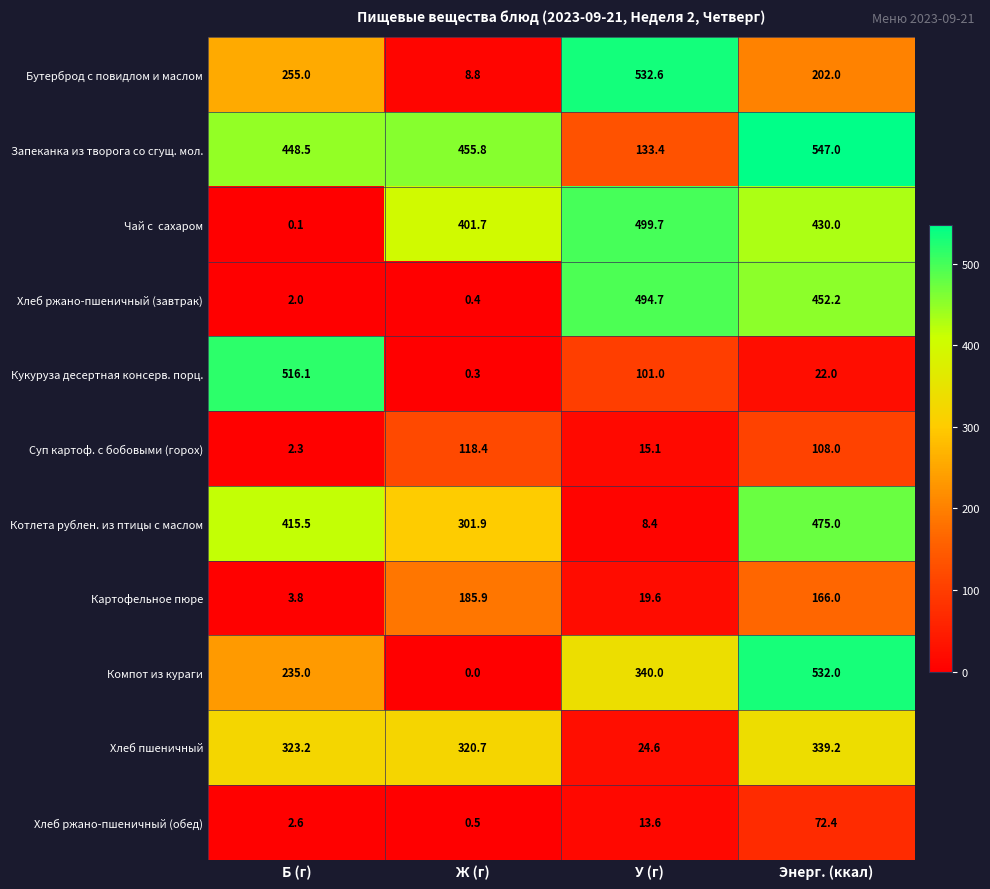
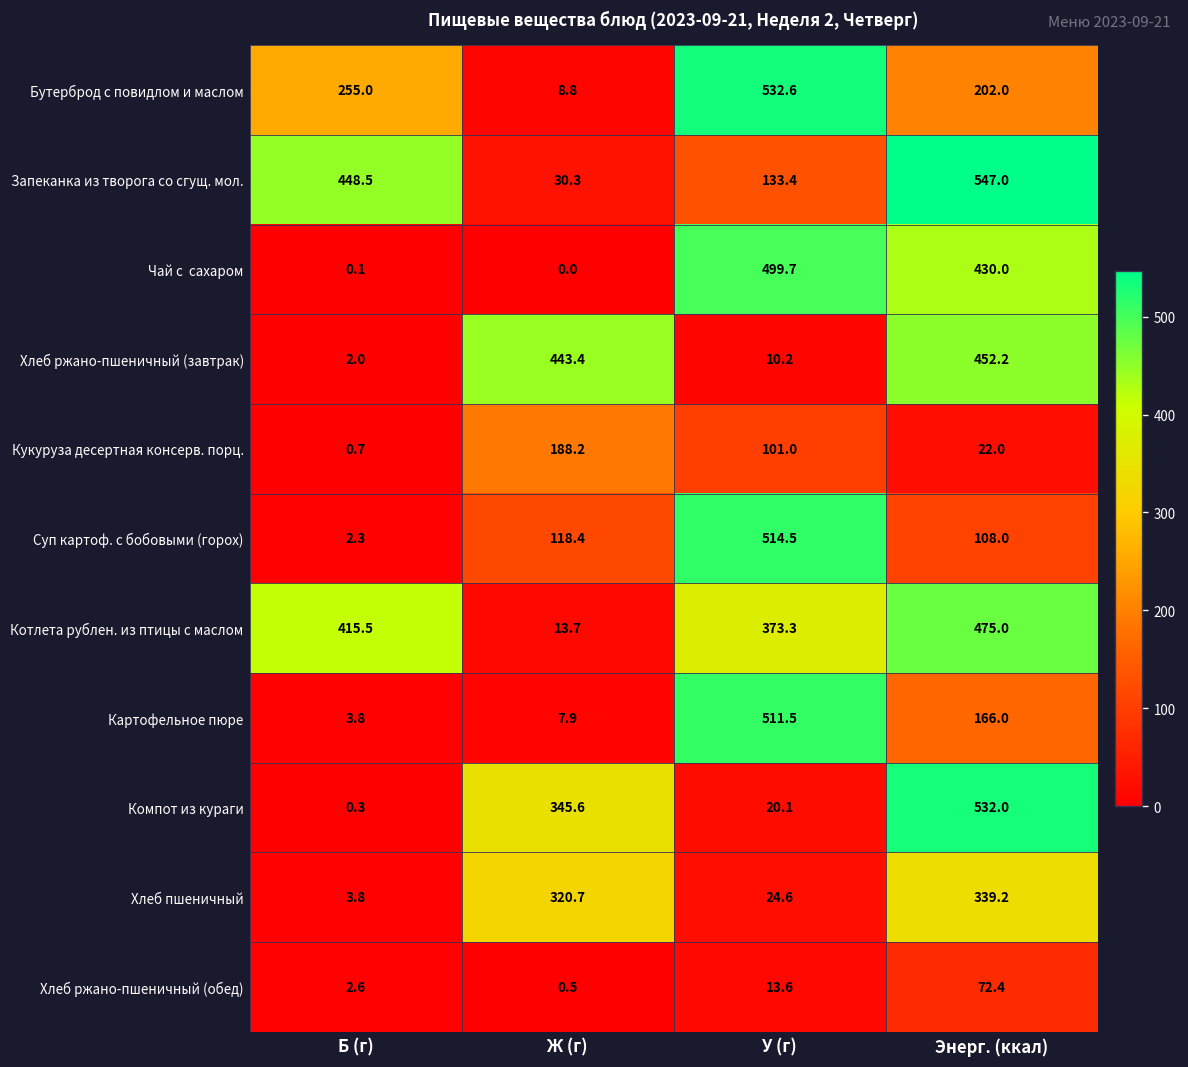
  {
    "Бутерброд с повидлом и маслом": {
      "Б (г)": 255.0,
      "Ж (г)": 8.8,
      "У (г)": 532.6,
      "Энерг. (ккал)": 202.0
    },
    "Запеканка из творога со сгущ. мол.": {
      "Б (г)": 448.5,
-     "Ж (г)": 455.8,
+     "Ж (г)": 30.3,
      "У (г)": 133.4,
      "Энерг. (ккал)": 547.0
    },
    "Чай с сахаром": {
      "Б (г)": 0.1,
-     "Ж (г)": 401.7,
+     "Ж (г)": 0.0,
      "У (г)": 499.7,
      "Энерг. (ккал)": 430.0
    },
    "Хлеб ржано-пшеничный (завтрак)": {
      "Б (г)": 2.0,
-     "Ж (г)": 0.4,
-     "У (г)": 494.7,
+     "Ж (г)": 443.4,
+     "У (г)": 10.2,
      "Энерг. (ккал)": 452.2
    },
    "Кукуруза десертная консерв. порц.": {
-     "Б (г)": 516.1,
-     "Ж (г)": 0.3,
+     "Б (г)": 0.7,
+     "Ж (г)": 188.2,
      "У (г)": 101.0,
      "Энерг. (ккал)": 22.0
    },
    "Суп картоф. с бобовыми (горох)": {
      "Б (г)": 2.3,
      "Ж (г)": 118.4,
-     "У (г)": 15.1,
+     "У (г)": 514.5,
      "Энерг. (ккал)": 108.0
    },
    "Котлета рублен. из птицы с маслом": {
      "Б (г)": 415.5,
-     "Ж (г)": 301.9,
-     "У (г)": 8.4,
+     "Ж (г)": 13.7,
+     "У (г)": 373.3,
      "Энерг. (ккал)": 475.0
    },
    "Картофельное пюре": {
      "Б (г)": 3.8,
-     "Ж (г)": 185.9,
-     "У (г)": 19.6,
+     "Ж (г)": 7.9,
+     "У (г)": 511.5,
      "Энерг. (ккал)": 166.0
    },
    "Компот из кураги": {
-     "Б (г)": 235.0,
-     "Ж (г)": 0.0,
-     "У (г)": 340.0,
+     "Б (г)": 0.3,
+     "Ж (г)": 345.6,
+     "У (г)": 20.1,
      "Энерг. (ккал)": 532.0
    },
    "Хлеб пшеничный": {
-     "Б (г)": 323.2,
+     "Б (г)": 3.8,
      "Ж (г)": 320.7,
      "У (г)": 24.6,
      "Энерг. (ккал)": 339.2
    },
    "Хлеб ржано-пшеничный (обед)": {
      "Б (г)": 2.6,
      "Ж (г)": 0.5,
      "У (г)": 13.6,
      "Энерг. (ккал)": 72.4
    }
  }
